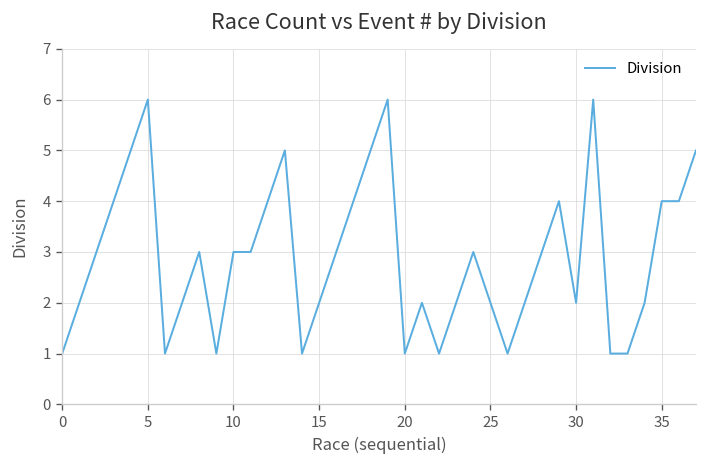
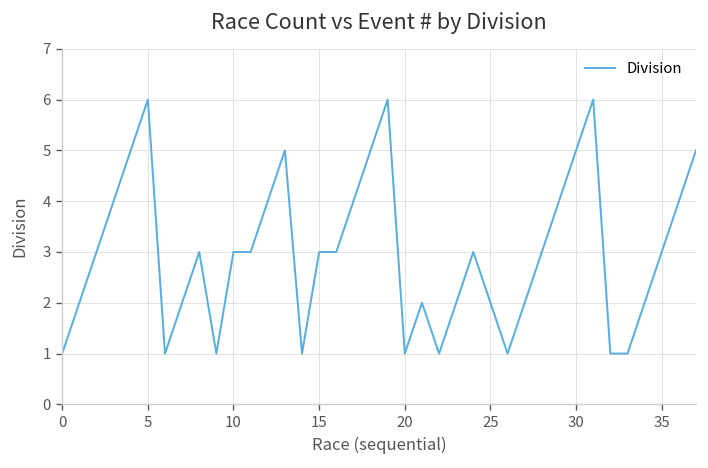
  {
    "0": 1,
    "5": 6,
    "10": 3,
-   "15": 2,
+   "15": 3,
    "20": 1,
    "25": 2,
-   "30": 2,
-   "35": 4
+   "30": 5,
+   "35": 3
  }
